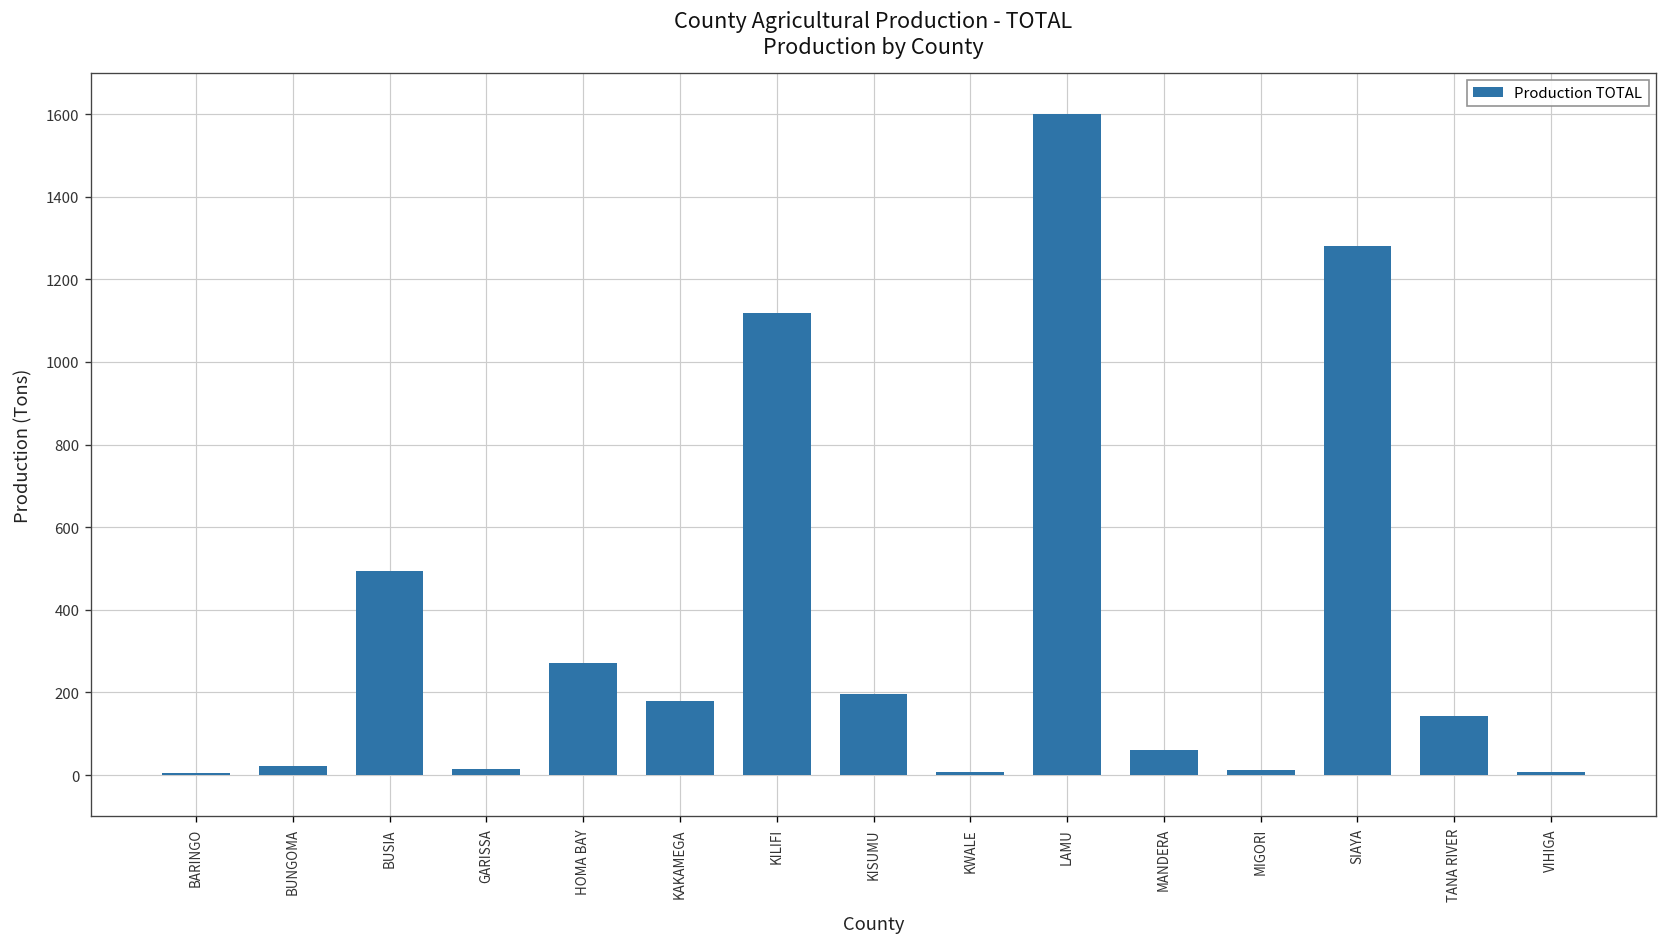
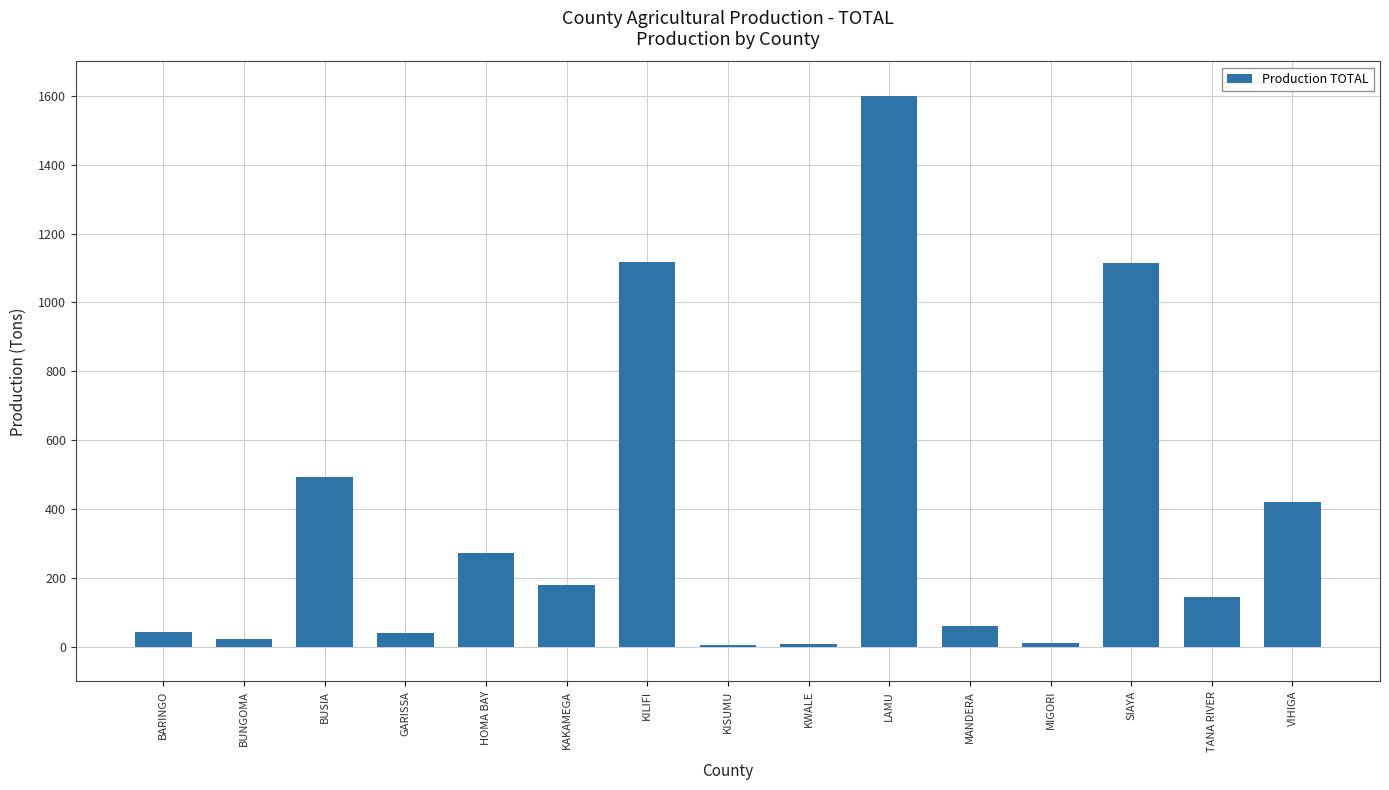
  {
-   "BARINGO": 0,
+   "BARINGO": 40,
    "BUNGOMA": 20,
    "BUSIA": 490,
-   "GARISSA": 10,
+   "GARISSA": 40,
    "HOMA BAY": 270,
    "KAKAMEGA": 180,
    "KILIFI": 1120,
-   "KISUMU": 200,
+   "KISUMU": 10,
    "KWALE": 10,
    "LAMU": 1600,
    "MANDERA": 60,
    "MIGORI": 10,
-   "SIAYA": 1280,
+   "SIAYA": 1120,
    "TANA RIVER": 140,
-   "VIHIGA": 10
+   "VIHIGA": 420
  }
